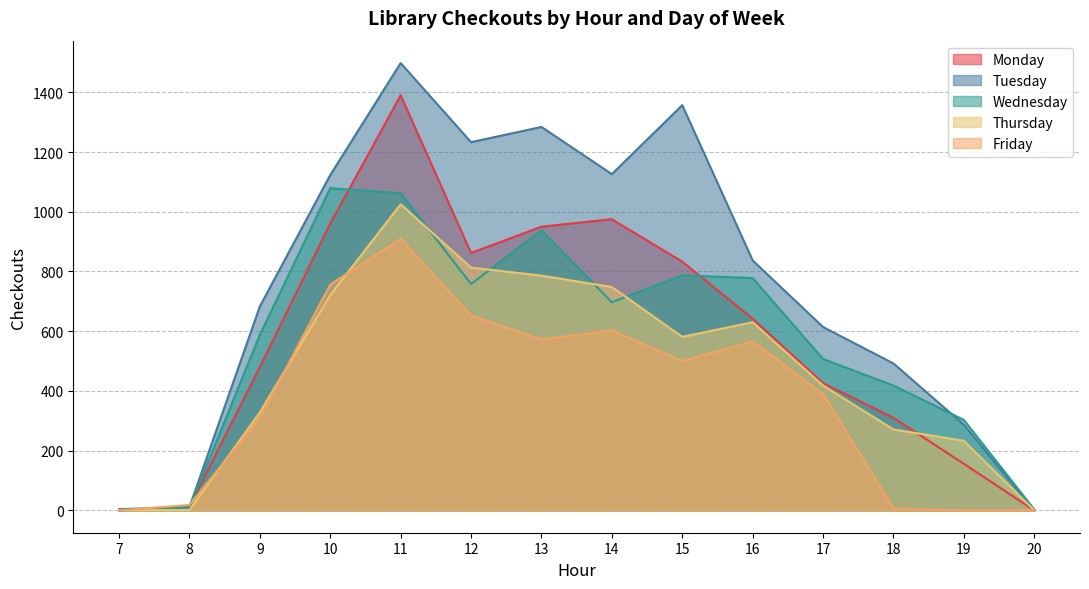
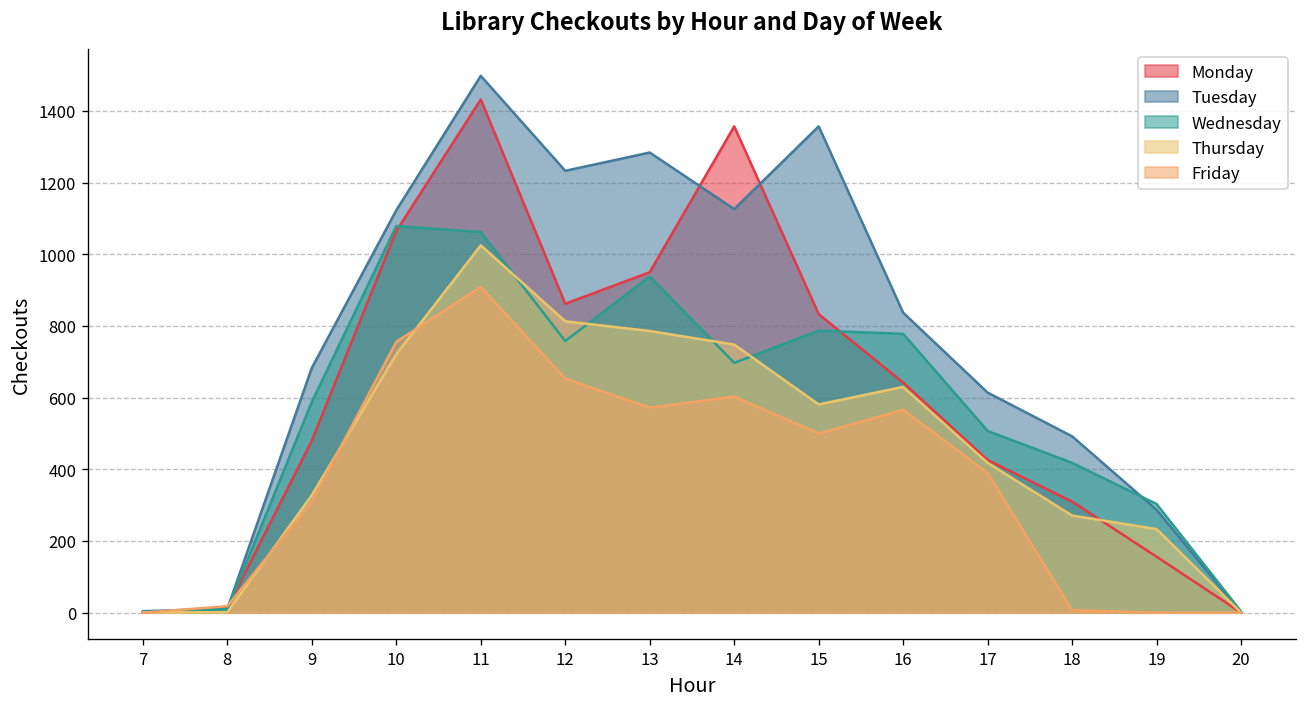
  {
    "Monday": {
      "9": 480,
-     "10": 960,
-     "11": 1390,
+     "10": 1070,
+     "11": 1430,
      "12": 860,
      "13": 950,
-     "14": 980,
+     "14": 1360,
      "15": 830,
      "16": 640,
      "18": 310,
      "19": 160
    }
  }
